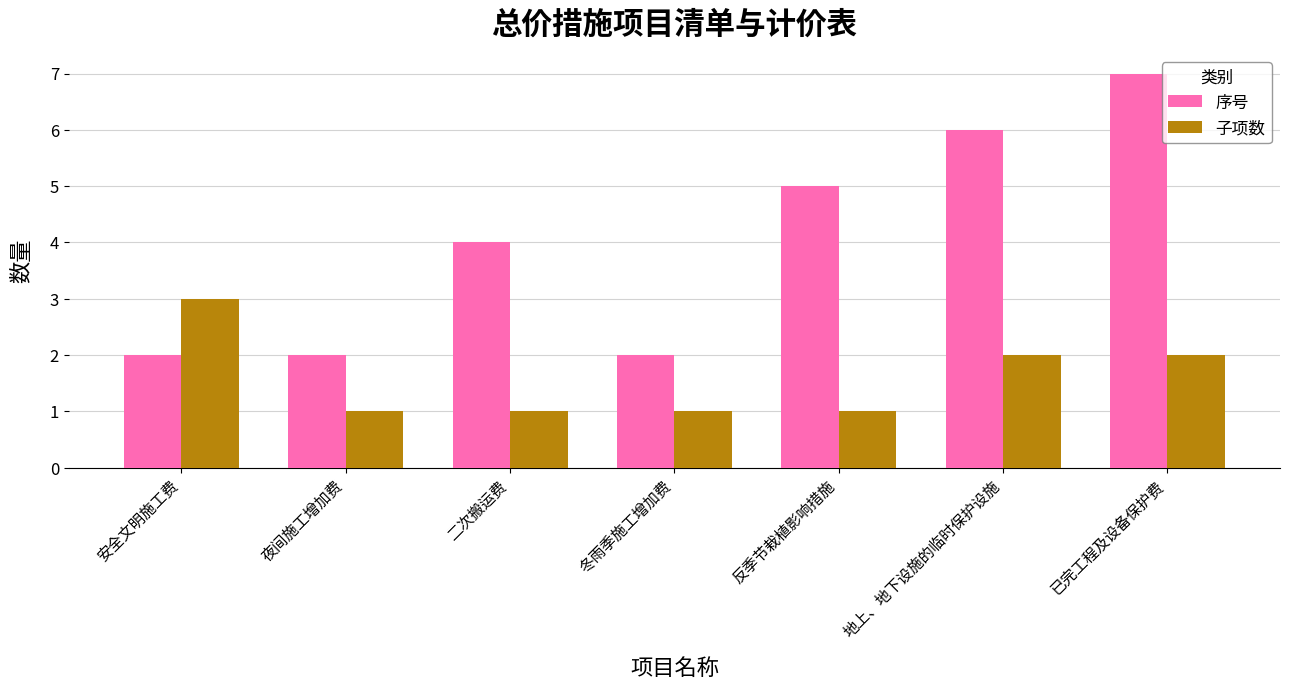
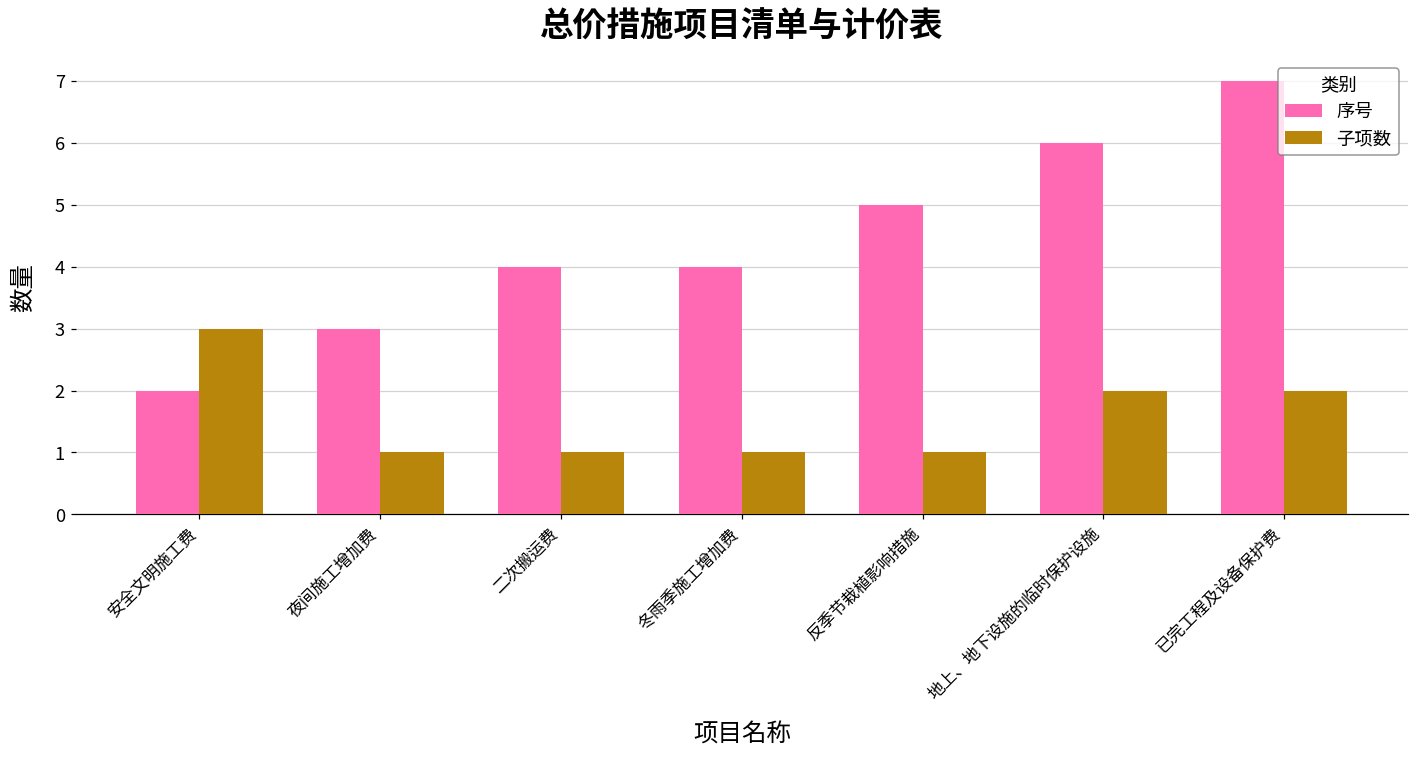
  {
    "序号": {
      "安全文明施工费": 2,
-     "夜间施工增加费": 2,
+     "夜间施工增加费": 3,
      "二次搬运费": 4,
-     "冬雨季施工增加费": 2,
+     "冬雨季施工增加费": 4,
      "反季节栽植影响措施": 5,
      "地上、地下设施的临时保护设施": 6,
      "已完工程及设备保护费": 7
    },
    "子项数": {
      "安全文明施工费": 3,
      "夜间施工增加费": 1,
      "二次搬运费": 1,
      "冬雨季施工增加费": 1,
      "反季节栽植影响措施": 1,
      "地上、地下设施的临时保护设施": 2,
      "已完工程及设备保护费": 2
    }
  }
